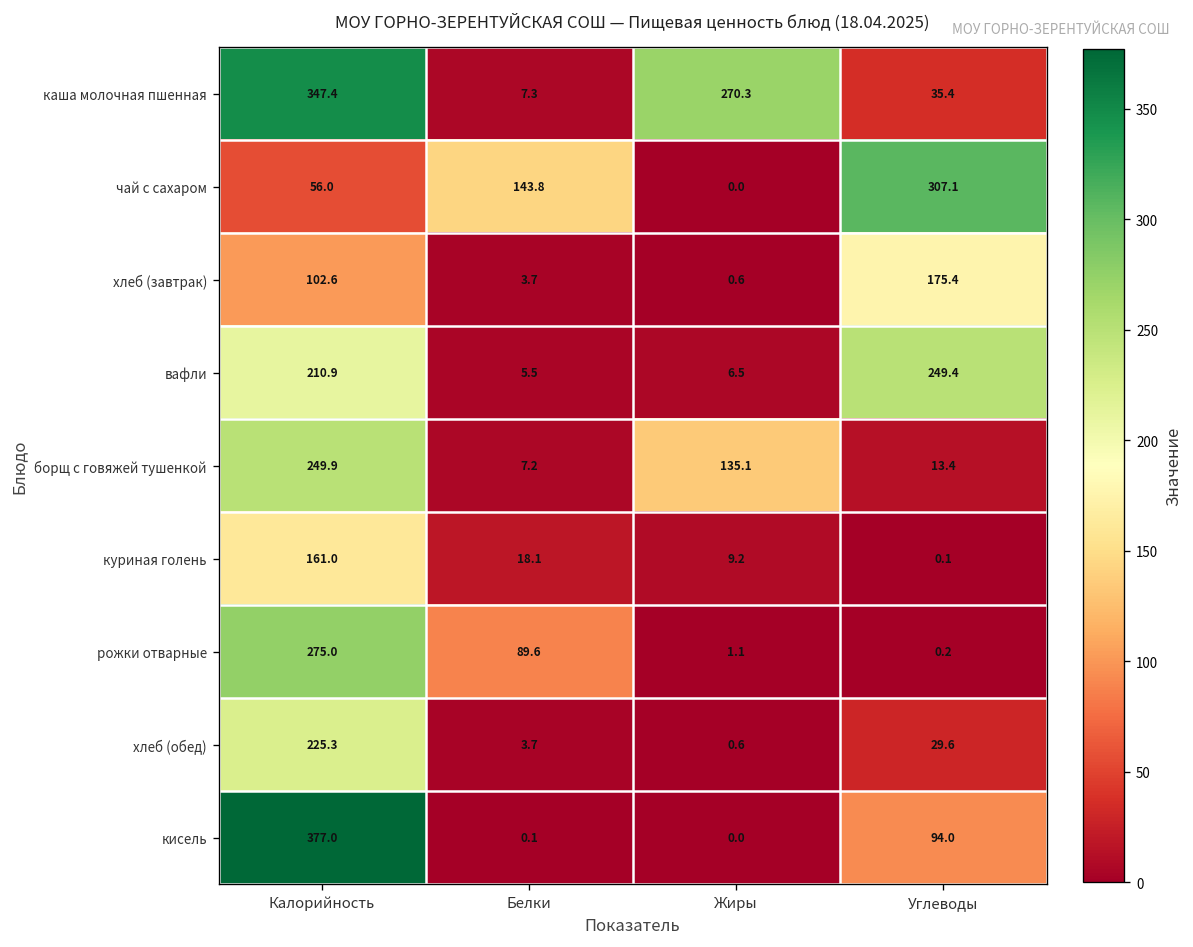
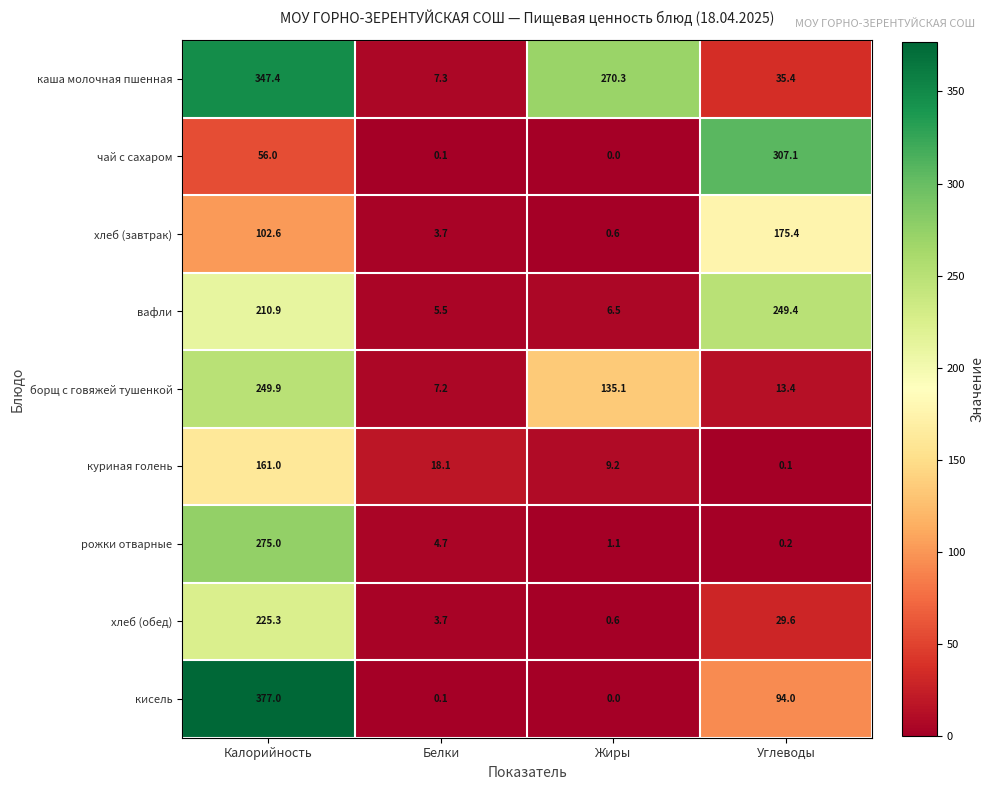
  {
    "каша молочная пшенная": {
      "Калорийность": 347.4,
      "Белки": 7.3,
      "Жиры": 270.3,
      "Углеводы": 35.4
    },
    "чай с сахаром": {
      "Калорийность": 56.0,
-     "Белки": 143.8,
+     "Белки": 0.1,
      "Жиры": 0.0,
      "Углеводы": 307.1
    },
    "хлеб (завтрак)": {
      "Калорийность": 102.6,
      "Белки": 3.7,
      "Жиры": 0.6,
      "Углеводы": 175.4
    },
    "вафли": {
      "Калорийность": 210.9,
      "Белки": 5.5,
      "Жиры": 6.5,
      "Углеводы": 249.4
    },
    "борщ с говяжей тушенкой": {
      "Калорийность": 249.9,
      "Белки": 7.2,
      "Жиры": 135.1,
      "Углеводы": 13.4
    },
    "куриная голень": {
      "Калорийность": 161.0,
      "Белки": 18.1,
      "Жиры": 9.2,
      "Углеводы": 0.1
    },
    "рожки отварные": {
      "Калорийность": 275.0,
-     "Белки": 89.6,
+     "Белки": 4.7,
      "Жиры": 1.1,
      "Углеводы": 0.2
    },
    "хлеб (обед)": {
      "Калорийность": 225.3,
      "Белки": 3.7,
      "Жиры": 0.6,
      "Углеводы": 29.6
    },
    "кисель": {
      "Калорийность": 377.0,
      "Белки": 0.1,
      "Жиры": 0.0,
      "Углеводы": 94.0
    }
  }
